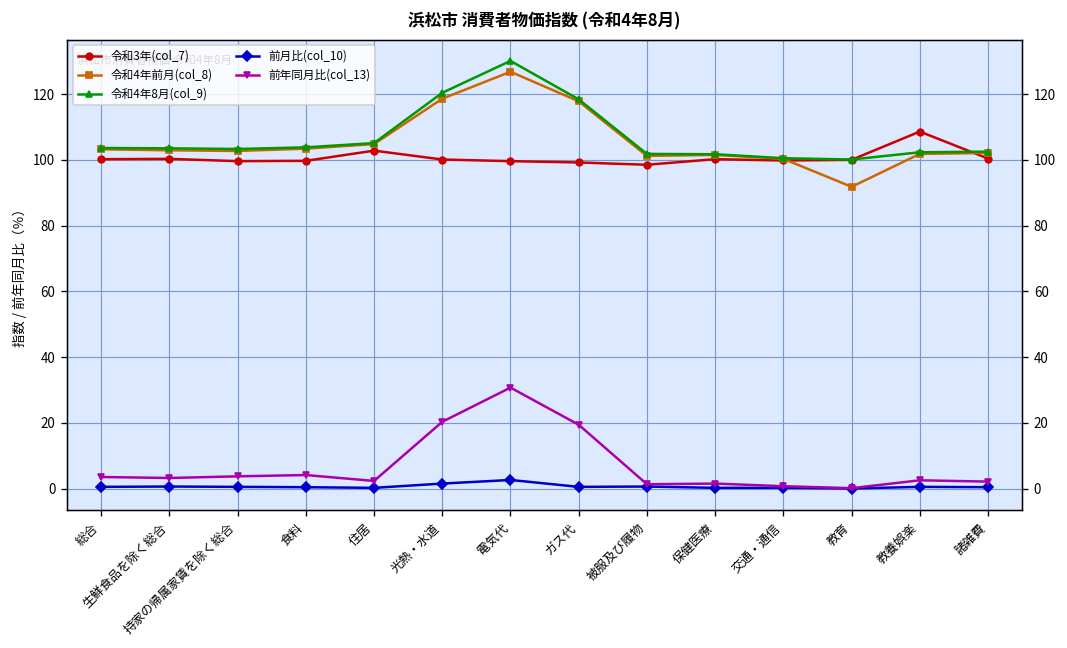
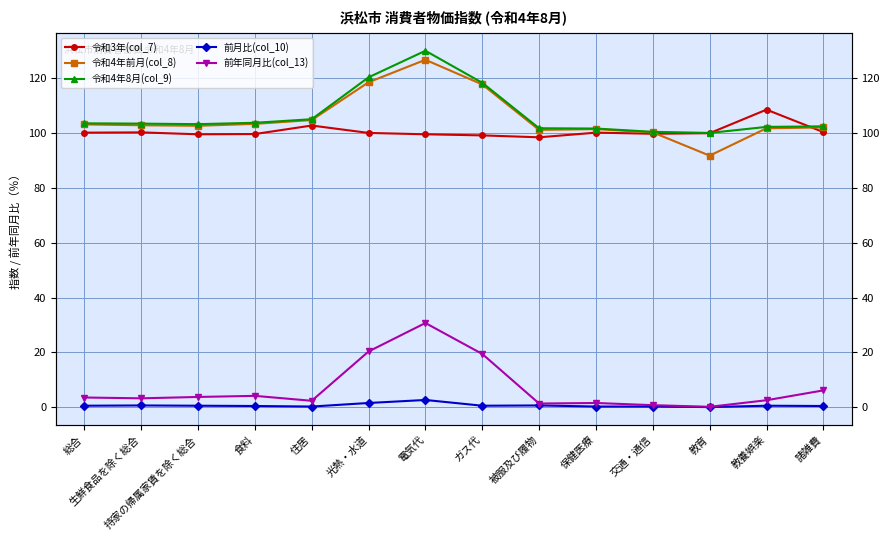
  {
    "令和3年(col_7)": {
      "総合": 100,
      "生鮮食品を除く総合": 100,
      "持家の帰属家賃を除く総合": 100,
      "食料": 100,
      "住居": 103,
      "光熱・水道": 100,
      "電気代": 100,
      "ガス代": 99,
      "被服及び履物": 99,
      "保健医療": 100,
      "教養娯楽": 109,
      "諸雑費": 100
    },
    "令和4年前月(col_8)": {
      "光熱・水道": 119,
      "電気代": 127,
      "教育": 92
    },
    "令和4年8月(col_9)": {
      "光熱・水道": 120,
      "電気代": 130
    },
    "前月比(col_10)": {
      "総合": 1,
      "生鮮食品を除く総合": 1,
      "持家の帰属家賃を除く総合": 1,
      "食料": 0,
      "住居": 0,
      "光熱・水道": 2,
      "電気代": 3,
      "ガス代": 1,
      "保健医療": 0,
      "教養娯楽": 1,
      "諸雑費": 0
    },
    "前年同月比(col_13)": {
      "総合": 4,
      "生鮮食品を除く総合": 3,
      "持家の帰属家賃を除く総合": 4,
      "食料": 4,
      "住居": 2,
      "光熱・水道": 20,
      "電気代": 31,
      "ガス代": 19,
      "保健医療": 2,
      "教養娯楽": 3,
-     "諸雑費": 2
+     "諸雑費": 6
    }
  }
